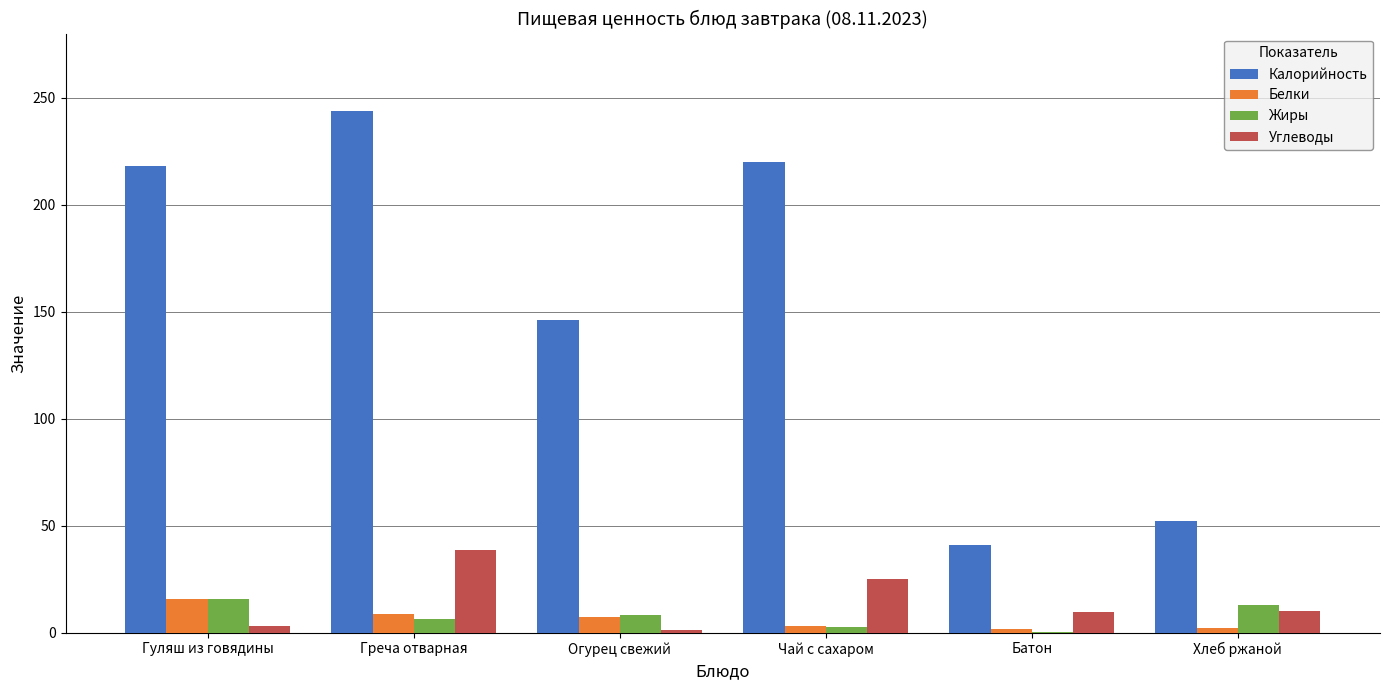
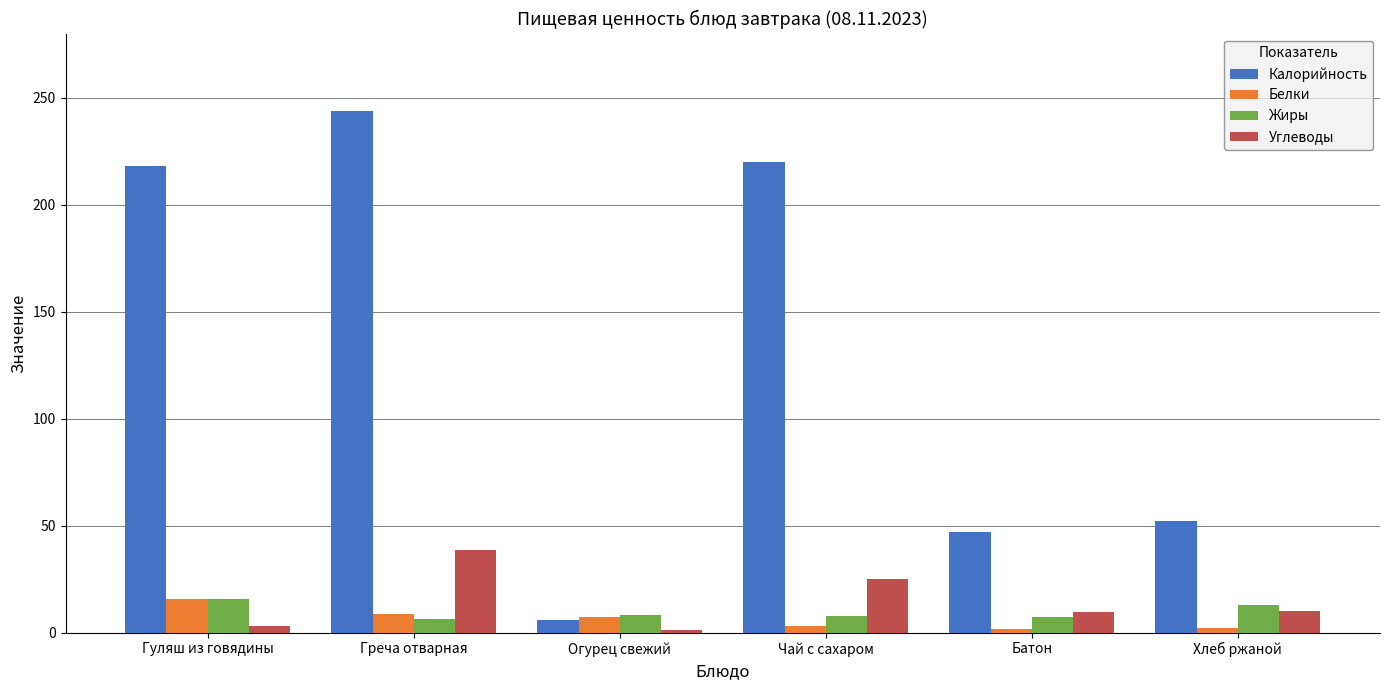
  {
    "Калорийность": {
      "Гуляш из говядины": 218,
      "Греча отварная": 244,
-     "Огурец свежий": 146,
+     "Огурец свежий": 6,
      "Чай с сахаром": 220,
-     "Батон": 41,
+     "Батон": 47,
      "Хлеб ржаной": 52
    },
    "Белки": {
      "Гуляш из говядины": 16,
      "Греча отварная": 9,
      "Огурец свежий": 7,
      "Чай с сахаром": 3,
      "Батон": 2,
      "Хлеб ржаной": 2
    },
    "Жиры": {
      "Гуляш из говядины": 16,
      "Греча отварная": 6,
      "Огурец свежий": 8,
-     "Чай с сахаром": 3,
-     "Батон": 0,
+     "Чай с сахаром": 8,
+     "Батон": 7,
      "Хлеб ржаной": 13
    },
    "Углеводы": {
      "Гуляш из говядины": 3,
      "Греча отварная": 39,
      "Чай с сахаром": 25,
      "Батон": 10,
      "Хлеб ржаной": 10
    }
  }
